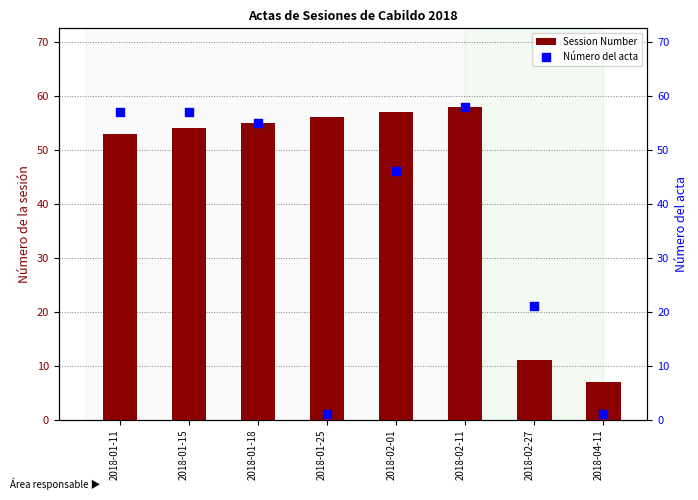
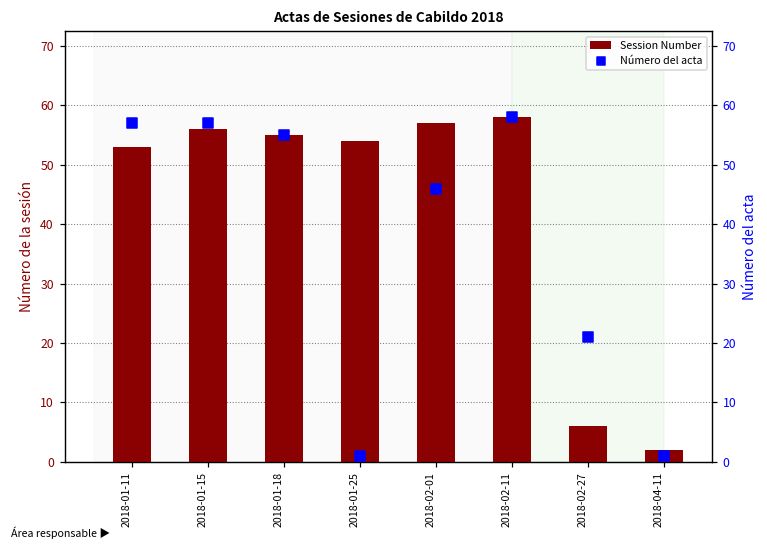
  {
    "Session Number": {
      "2018-01-11": 53,
-     "2018-01-15": 54,
+     "2018-01-15": 56,
      "2018-01-18": 55,
-     "2018-01-25": 56,
+     "2018-01-25": 54,
      "2018-02-01": 57,
      "2018-02-11": 58,
-     "2018-02-27": 11,
-     "2018-04-11": 7
+     "2018-02-27": 6,
+     "2018-04-11": 2
    }
  }
